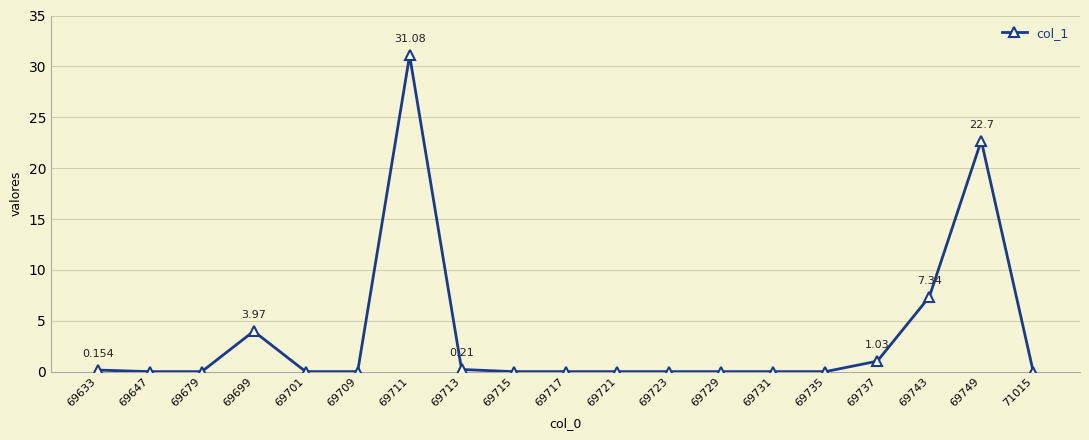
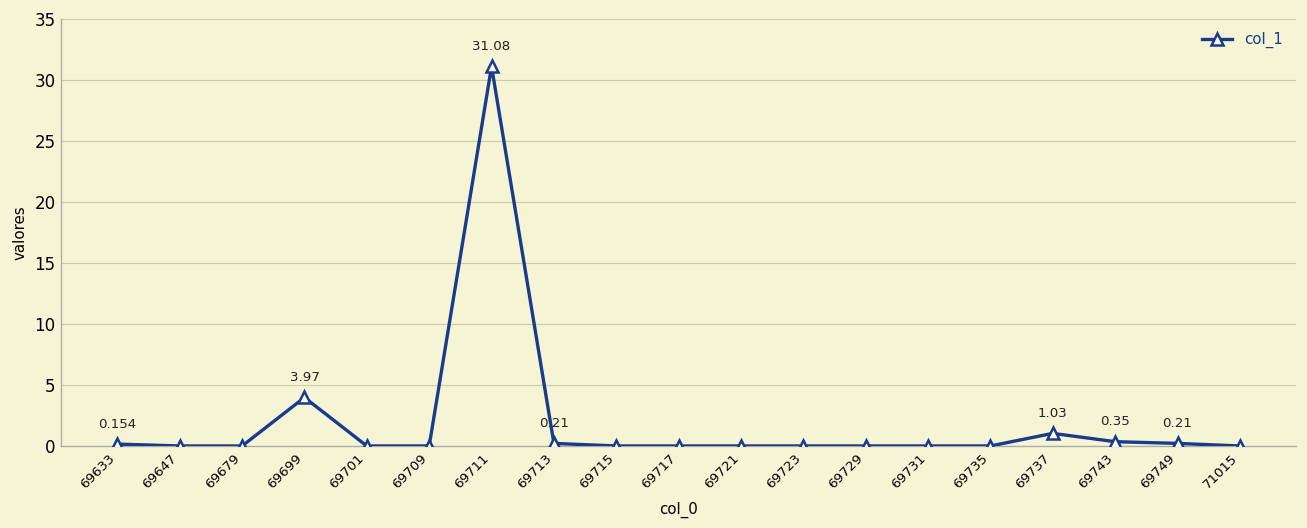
  {
    "69633": 0.154,
    "69699": 3.97,
    "69711": 31.08,
    "69713": 0.21,
    "69737": 1.03,
-   "69743": 7.34,
-   "69749": 22.7
+   "69743": 0.35,
+   "69749": 0.21
  }
